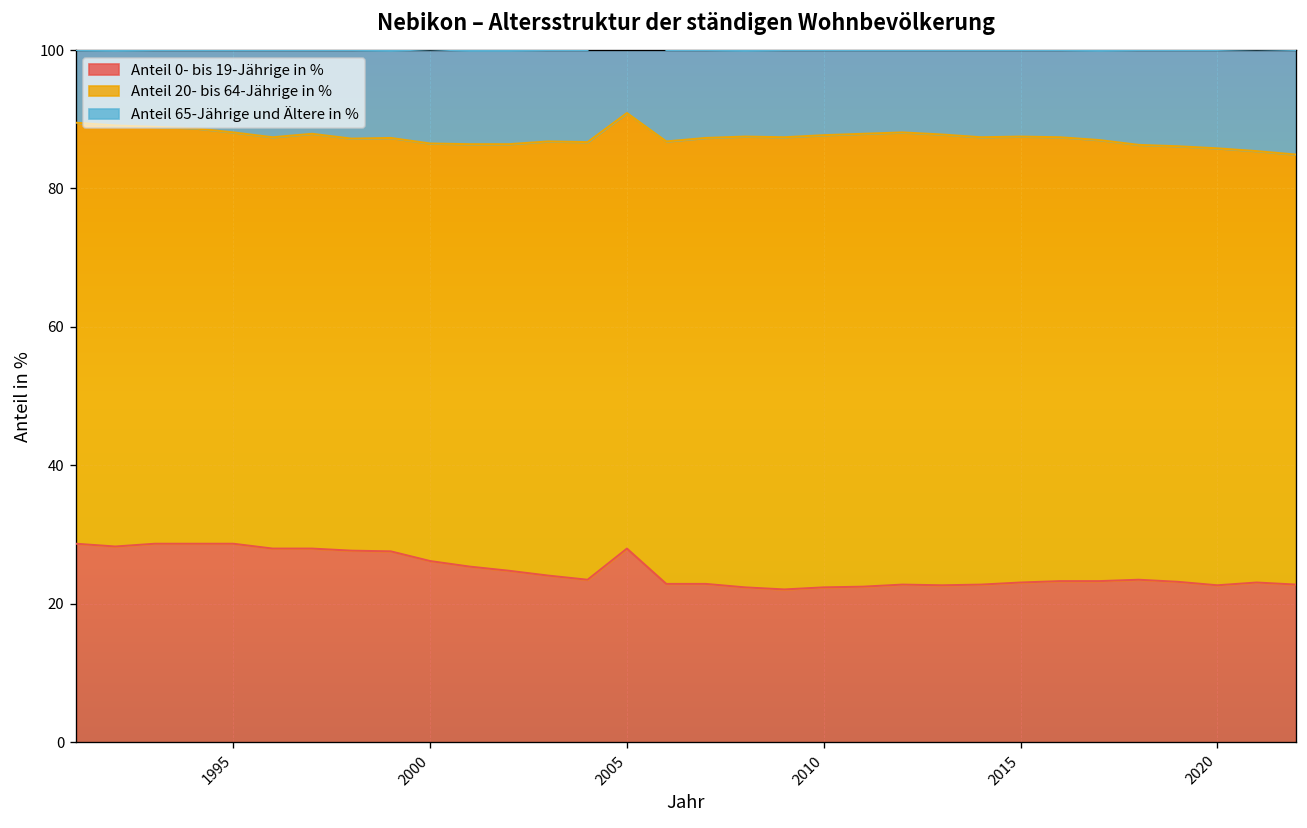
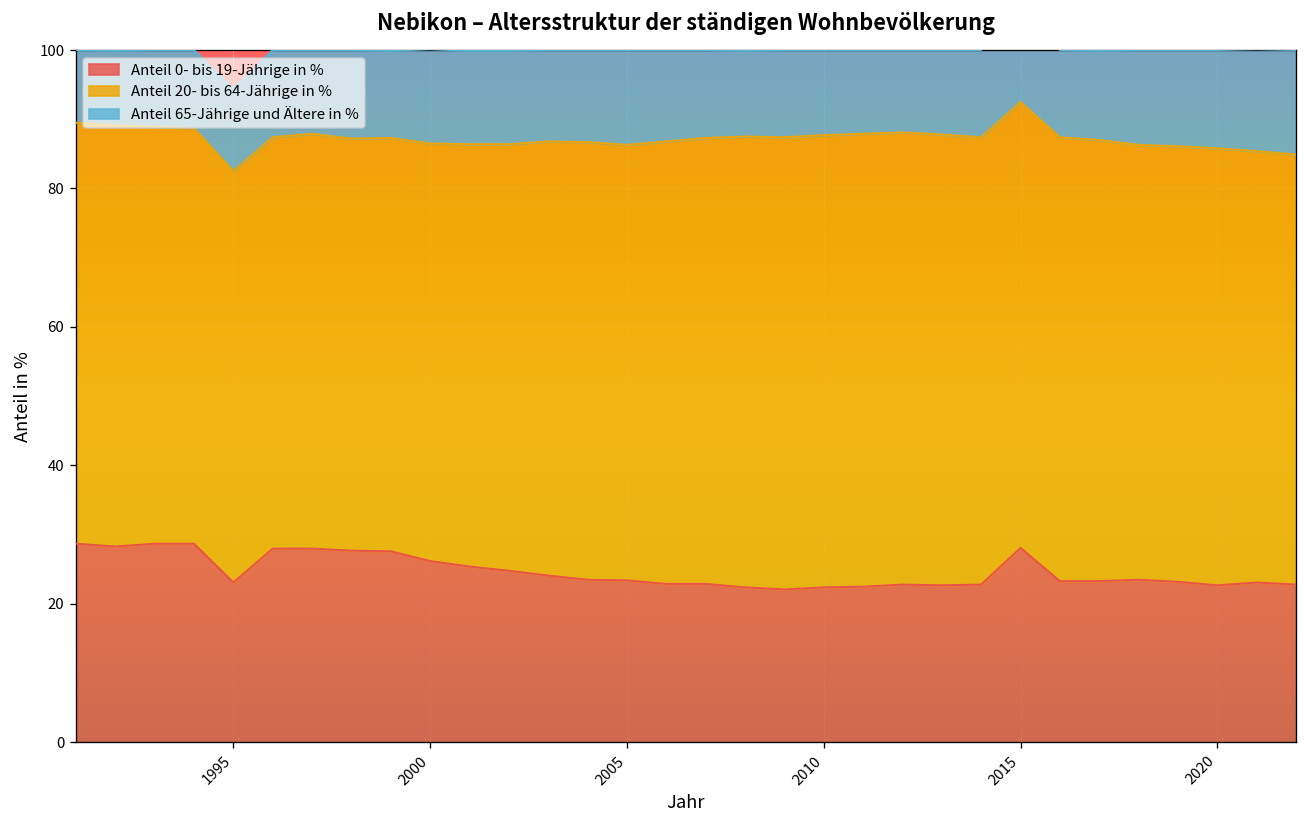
  {
    "Anteil 0- bis 19-Jährige in %": {
-     "1995": 29,
+     "1995": 23,
      "2000": 26,
-     "2005": 28,
+     "2005": 23,
      "2010": 22,
-     "2015": 23,
+     "2015": 28,
      "2020": 23
    },
    "Anteil 20- bis 64-Jährige in %": {
      "2000": 60,
      "2005": 63,
      "2010": 65,
      "2015": 64,
      "2020": 63
    },
    "Anteil 65-Jährige und Ältere in %": {
      "2000": 14,
      "2010": 12,
      "2020": 14
    }
  }
